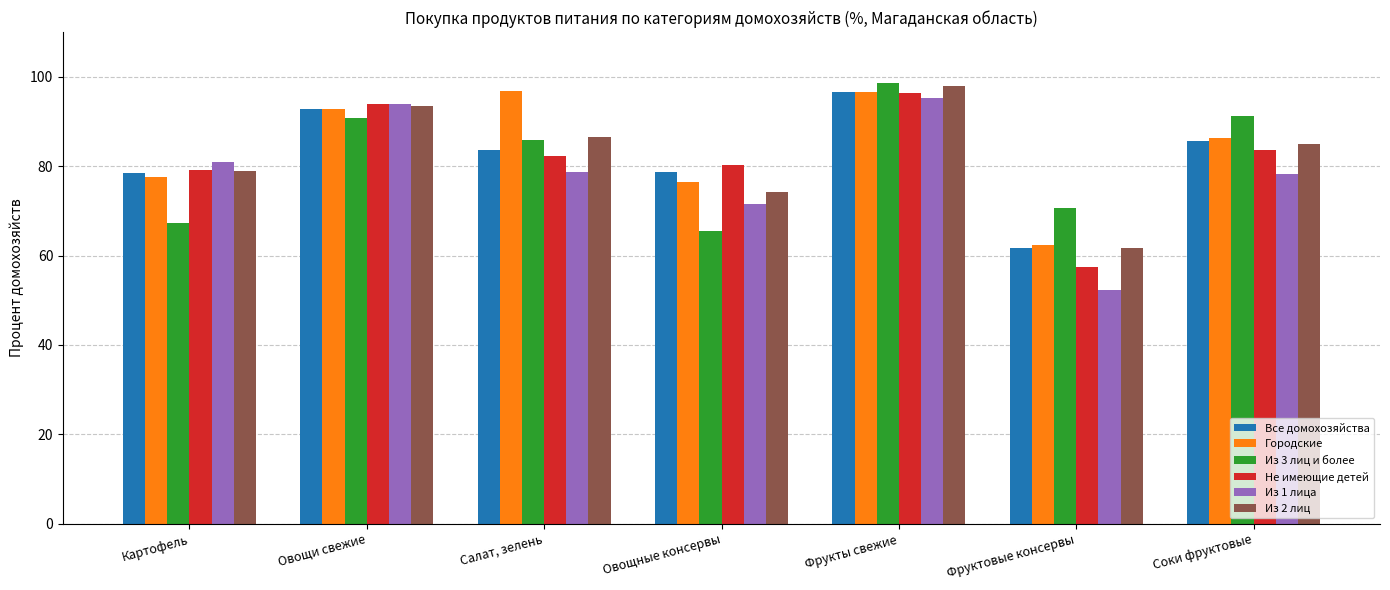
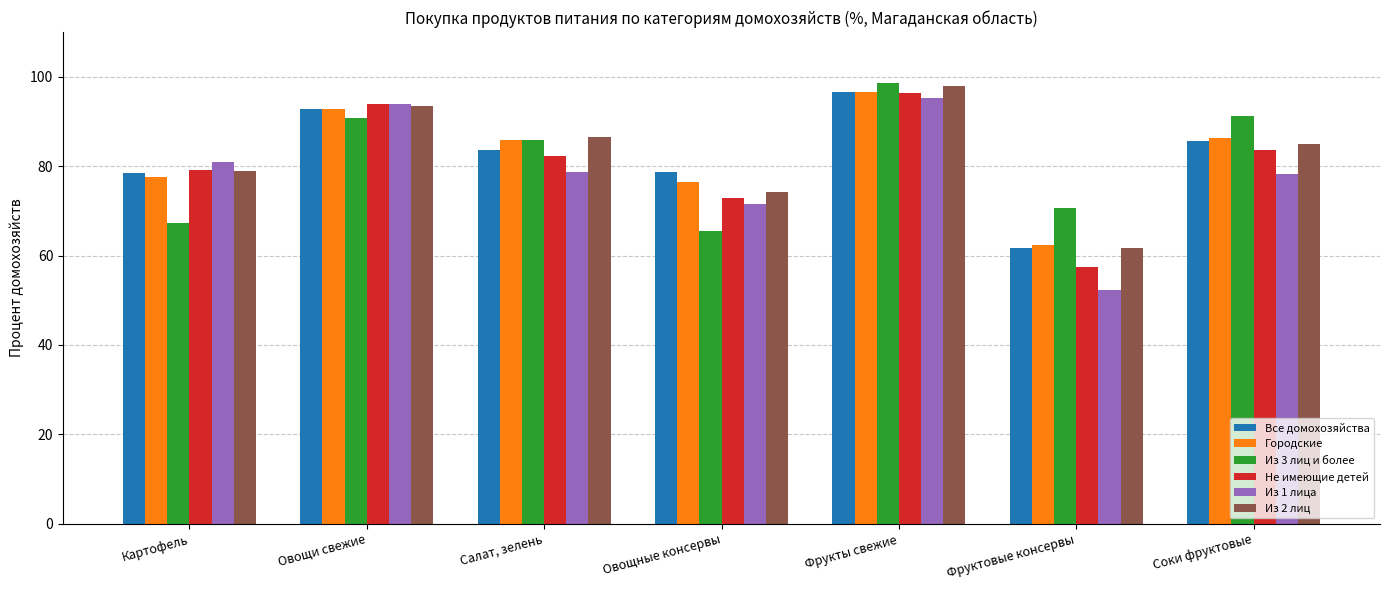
  {
    "Все домохозяйства": {
      "Картофель": 78,
      "Овощи свежие": 93,
      "Салат, зелень": 84,
      "Овощные консервы": 79,
      "Фрукты свежие": 97,
      "Фруктовые консервы": 62,
      "Соки фруктовые": 86
    },
    "Городские": {
      "Картофель": 78,
      "Овощи свежие": 93,
-     "Салат, зелень": 97,
+     "Салат, зелень": 86,
      "Овощные консервы": 76,
      "Фрукты свежие": 97,
      "Фруктовые консервы": 62,
      "Соки фруктовые": 86
    },
    "Из 3 лиц и более": {
      "Картофель": 67,
      "Овощи свежие": 91,
      "Салат, зелень": 86,
      "Овощные консервы": 65,
      "Фрукты свежие": 99,
      "Фруктовые консервы": 71,
      "Соки фруктовые": 91
    },
    "Не имеющие детей": {
      "Картофель": 79,
      "Овощи свежие": 94,
      "Салат, зелень": 82,
-     "Овощные консервы": 80,
+     "Овощные консервы": 73,
      "Фрукты свежие": 96,
      "Фруктовые консервы": 58,
      "Соки фруктовые": 84
    },
    "Из 1 лица": {
      "Картофель": 81,
      "Овощи свежие": 94,
      "Салат, зелень": 79,
      "Овощные консервы": 72,
      "Фрукты свежие": 95,
      "Фруктовые консервы": 52,
      "Соки фруктовые": 78
    },
    "Из 2 лиц": {
      "Картофель": 79,
      "Овощи свежие": 94,
      "Салат, зелень": 87,
      "Овощные консервы": 74,
      "Фрукты свежие": 98,
      "Фруктовые консервы": 62,
      "Соки фруктовые": 85
    }
  }
